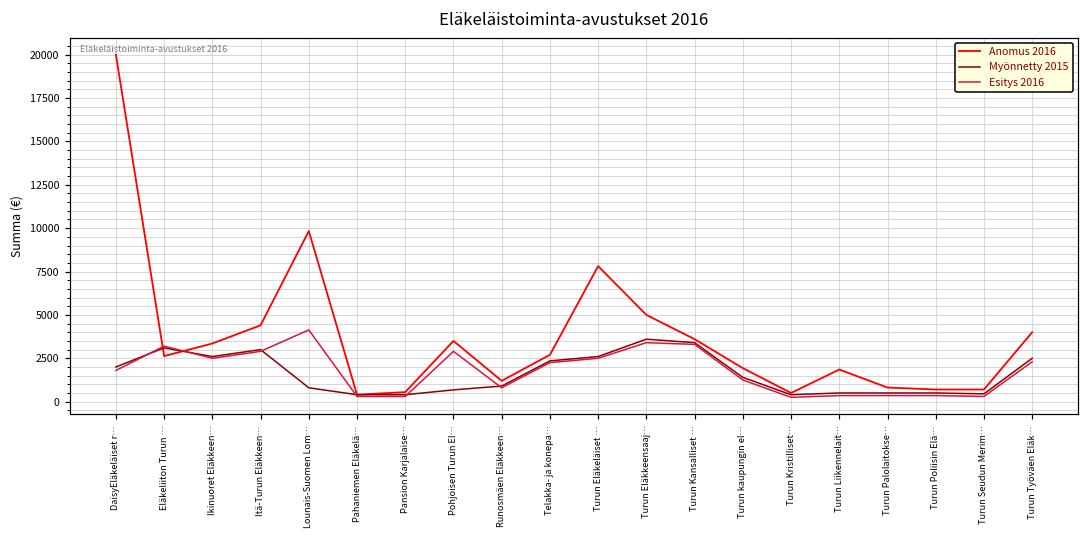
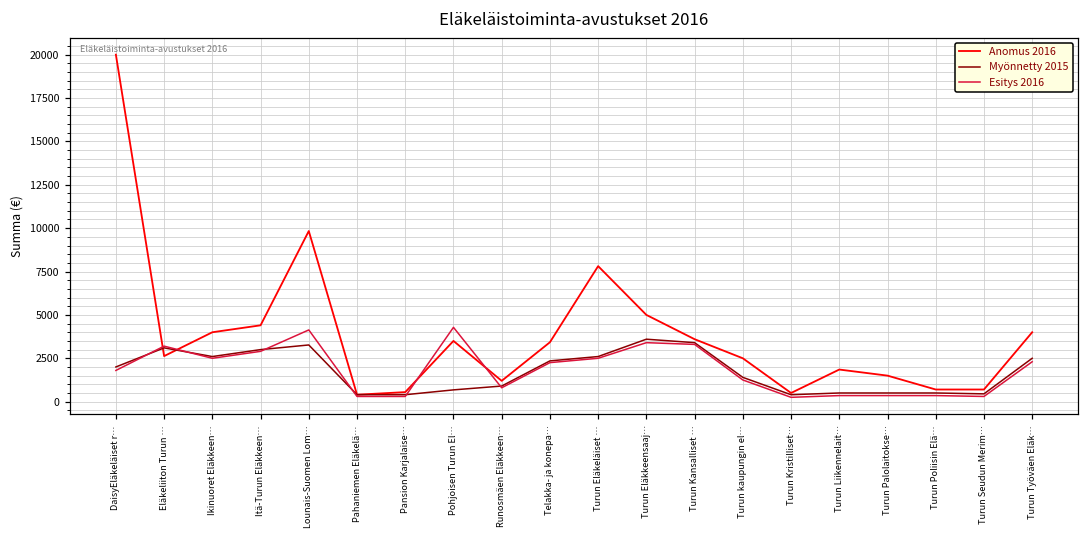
  {
    "Anomus 2016": {
      "Eläkeliiton Turun …": 2600,
-     "Ikinuoret Eläkkeen…": 3400,
+     "Ikinuoret Eläkkeen…": 4000,
      "Itä-Turun Eläkkeen…": 4400,
      "Lounais-Suomen Lom…": 9800,
      "Pohjoisen Turun El…": 3500,
      "Runosmäen Eläkkeen…": 1200,
-     "Telakka- ja konepa…": 2700,
+     "Telakka- ja konepa…": 3400,
      "Turun Eläkeläiset …": 7800,
      "Turun Eläkkeensaaj…": 5000,
      "Turun Kansalliset …": 3600,
-     "Turun kaupungin el…": 1900,
+     "Turun kaupungin el…": 2500,
      "Turun Liikennelait…": 1900,
-     "Turun Palolaitokse…": 800,
+     "Turun Palolaitokse…": 1500,
      "Turun Poliisin Elä…": 700,
      "Turun Seudun Merim…": 700,
      "Turun Työväen Eläk…": 4000
    },
    "Myönnetty 2015": {
      "DaisyEläkeläiset r…": 2000,
-     "Lounais-Suomen Lom…": 800,
+     "Lounais-Suomen Lom…": 3300,
      "Pohjoisen Turun El…": 700,
      "Turun Eläkkeensaaj…": 3600,
      "Turun Työväen Eläk…": 2500
    },
    "Esitys 2016": {
      "DaisyEläkeläiset r…": 1800,
      "Lounais-Suomen Lom…": 4100,
-     "Pohjoisen Turun El…": 2900,
+     "Pohjoisen Turun El…": 4300,
      "Turun Eläkkeensaaj…": 3400,
      "Turun Työväen Eläk…": 2300
    }
  }
